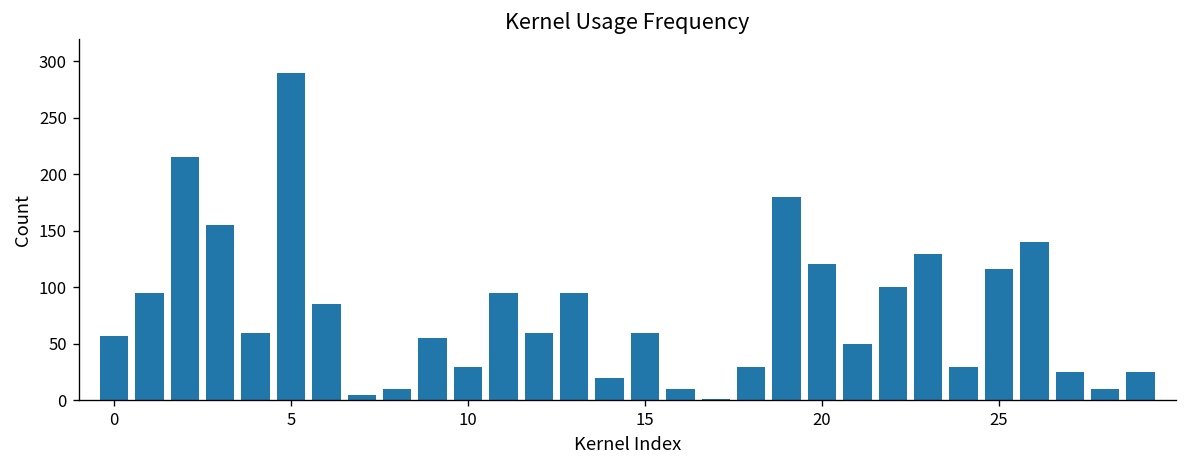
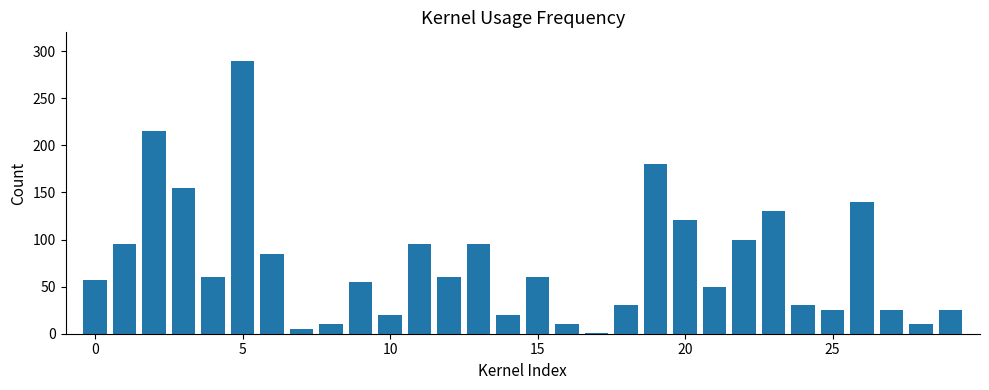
  {
    "0": 60,
    "5": 290,
-   "10": 30,
+   "10": 20,
    "15": 60,
    "20": 120,
-   "25": 120
+   "25": 30
  }
